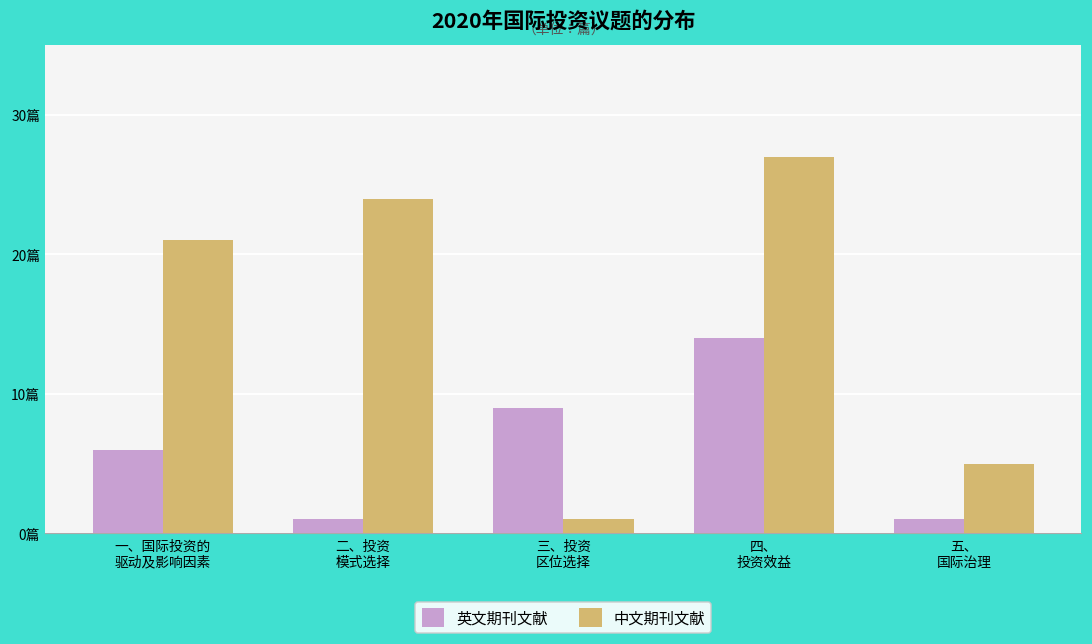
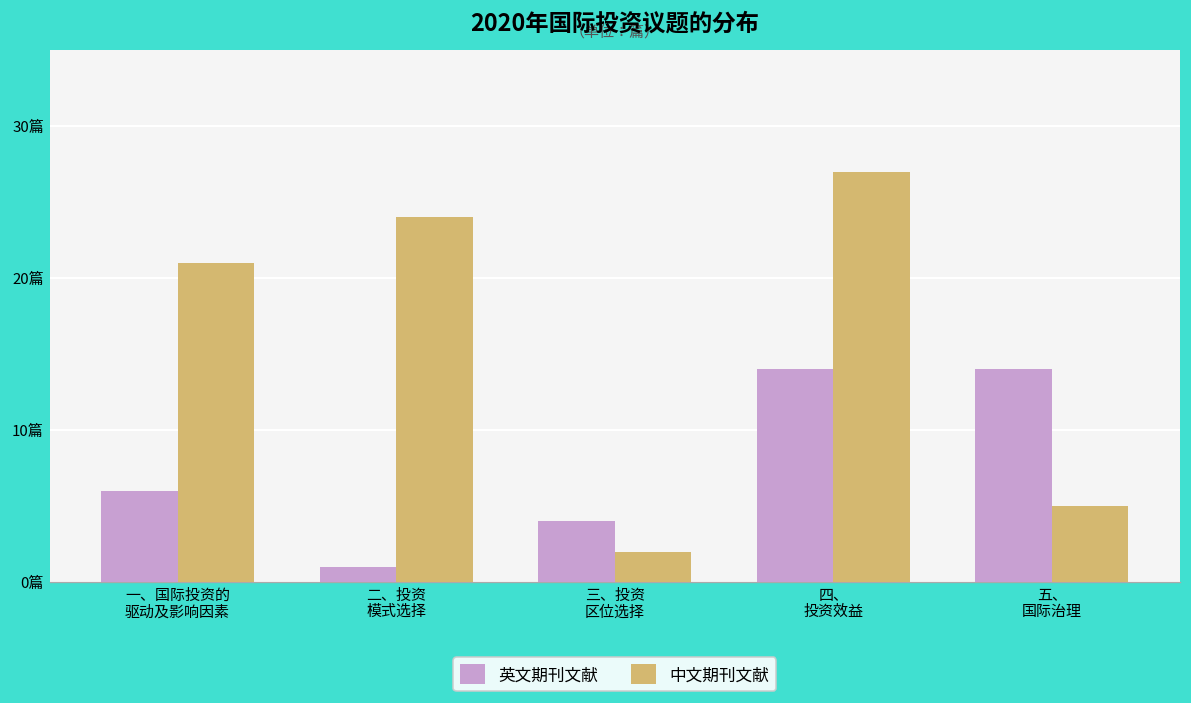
  {
    "英文期刊文献": {
      "一、国际投资的 驱动及影响因素": "6篇",
      "二、投资 模式选择": "1篇",
-     "三、投资 区位选择": "9篇",
+     "三、投资 区位选择": "4篇",
      "四、 投资效益": "14篇",
-     "五、 国际治理": "1篇"
+     "五、 国际治理": "14篇"
    },
    "中文期刊文献": {
      "一、国际投资的 驱动及影响因素": "21篇",
      "二、投资 模式选择": "24篇",
-     "三、投资 区位选择": "1篇",
+     "三、投资 区位选择": "2篇",
      "四、 投资效益": "27篇",
      "五、 国际治理": "5篇"
    }
  }
